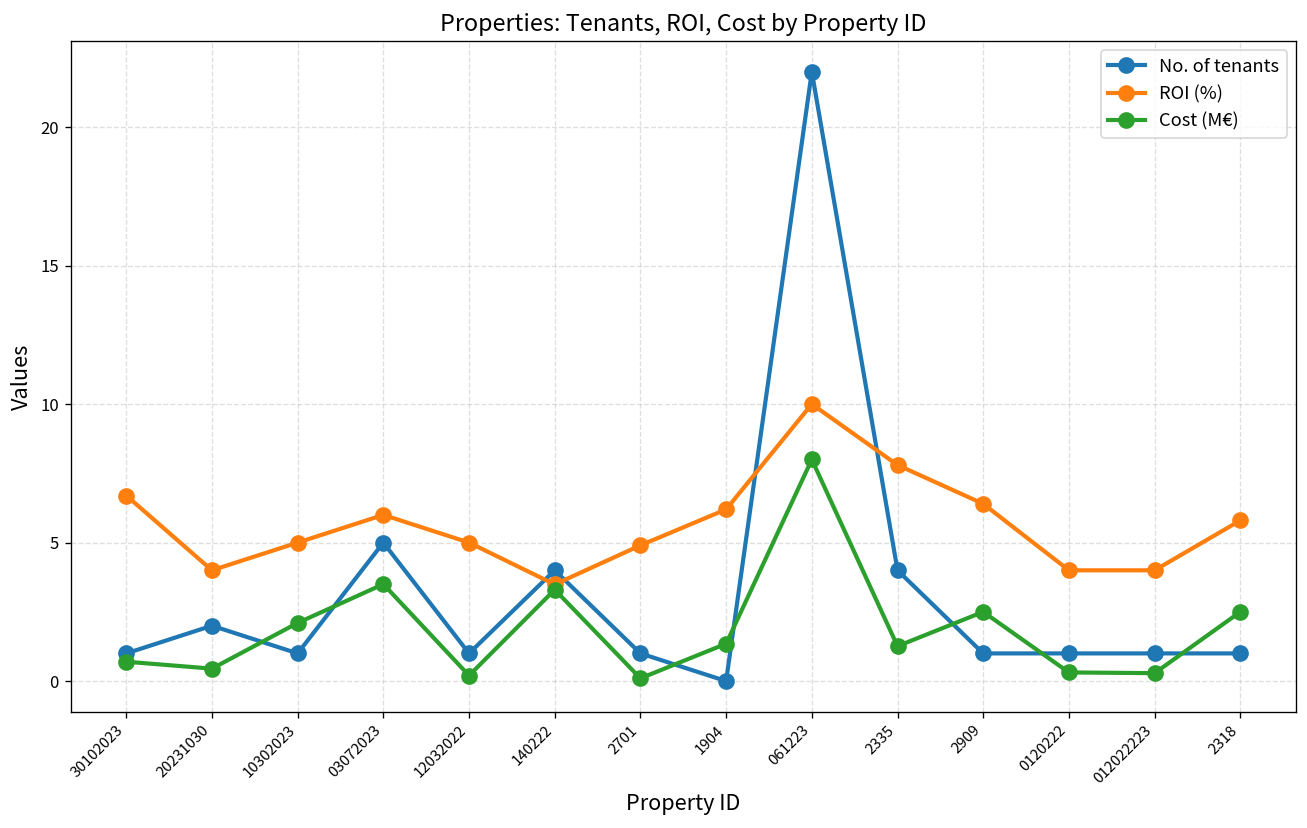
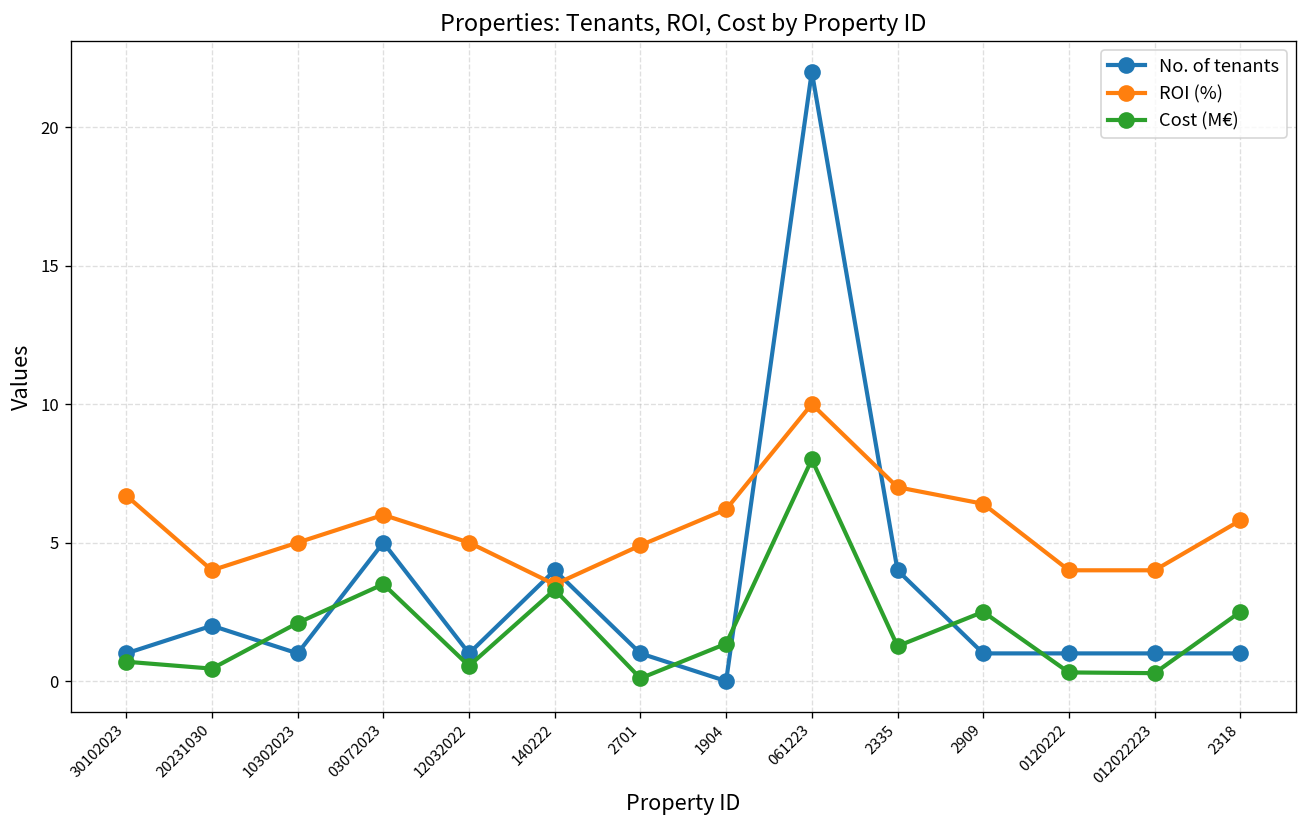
  {
    "No. of tenants": {
      "30102023": 1.0,
      "20231030": 2.0,
      "10302023": 1.0,
      "03072023": 5.0,
      "12032022": 1.0,
      "140222": 4.0,
      "2701": 1.0,
      "1904": 0.0,
      "061223": 22.0,
      "2335": 4.0,
      "2909": 1.0,
      "0120222": 1.0,
      "012022223": 1.0,
      "2318": 1.0
    },
    "ROI (%)": {
      "30102023": 6.7,
      "20231030": 4.0,
      "10302023": 5.0,
      "03072023": 6.0,
      "12032022": 5.0,
      "140222": 3.5,
      "2701": 4.9,
      "1904": 6.2,
      "061223": 10.0,
-     "2335": 7.8,
+     "2335": 7.0,
      "2909": 6.4,
      "0120222": 4.0,
      "012022223": 4.0,
      "2318": 5.8
    },
    "Cost (M€)": {
      "30102023": 0.7,
      "20231030": 0.5,
      "10302023": 2.1,
      "03072023": 3.5,
-     "12032022": 0.2,
+     "12032022": 0.6,
      "140222": 3.3,
      "2701": 0.1,
      "1904": 1.4,
      "061223": 8.0,
      "2335": 1.3,
      "2909": 2.5,
      "0120222": 0.3,
      "012022223": 0.3,
      "2318": 2.5
    }
  }
